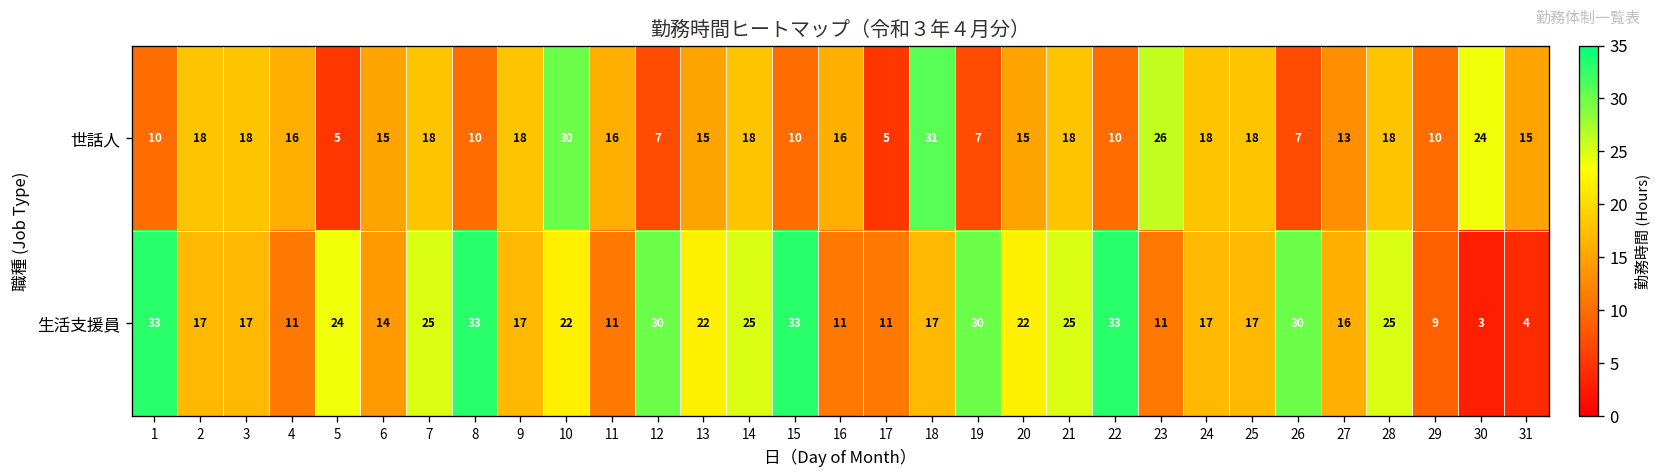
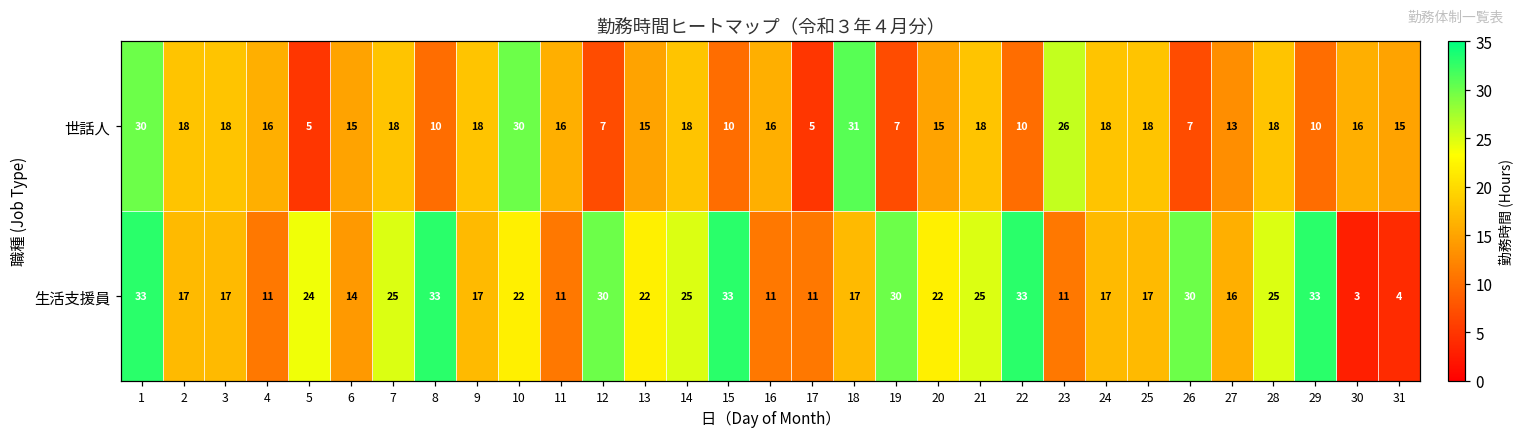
  {
    "世話人": {
-     "1": 10,
+     "1": 30,
      "2": 18,
      "3": 18,
      "4": 16,
      "5": 5,
      "6": 15,
      "7": 18,
      "8": 10,
      "9": 18,
      "10": 30,
      "11": 16,
      "12": 7,
      "13": 15,
      "14": 18,
      "15": 10,
      "16": 16,
      "17": 5,
      "18": 31,
      "19": 7,
      "20": 15,
      "21": 18,
      "22": 10,
      "23": 26,
      "24": 18,
      "25": 18,
      "26": 7,
      "27": 13,
      "28": 18,
      "29": 10,
-     "30": 24,
+     "30": 16,
      "31": 15
    },
    "生活支援員": {
      "1": 33,
      "2": 17,
      "3": 17,
      "4": 11,
      "5": 24,
      "6": 14,
      "7": 25,
      "8": 33,
      "9": 17,
      "10": 22,
      "11": 11,
      "12": 30,
      "13": 22,
      "14": 25,
      "15": 33,
      "16": 11,
      "17": 11,
      "18": 17,
      "19": 30,
      "20": 22,
      "21": 25,
      "22": 33,
      "23": 11,
      "24": 17,
      "25": 17,
      "26": 30,
      "27": 16,
      "28": 25,
-     "29": 9,
+     "29": 33,
      "30": 3,
      "31": 4
    }
  }
